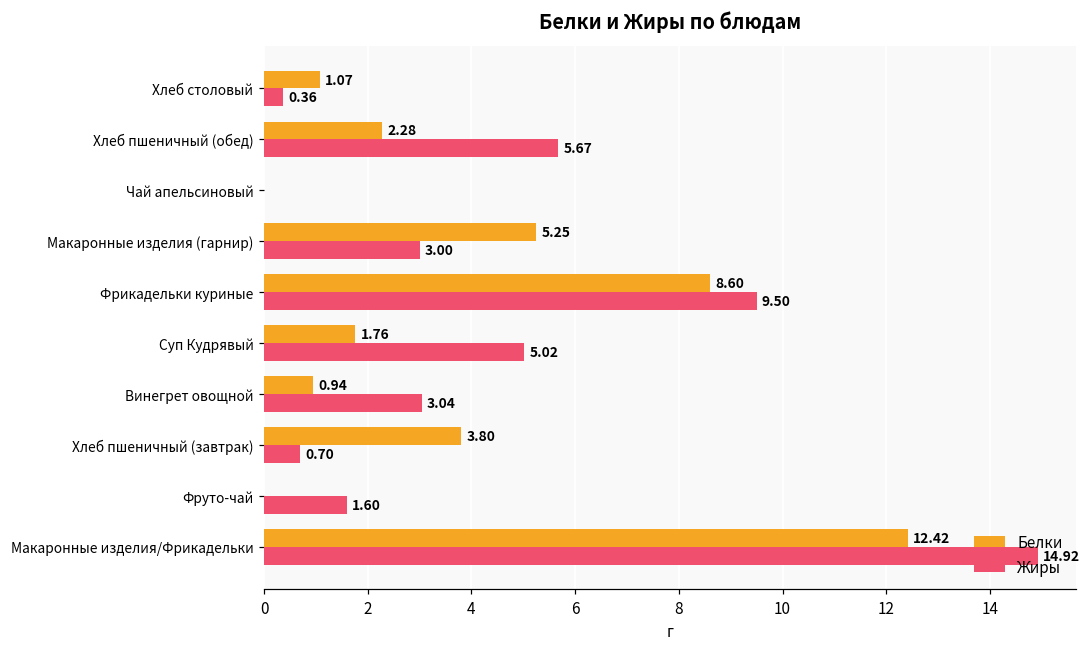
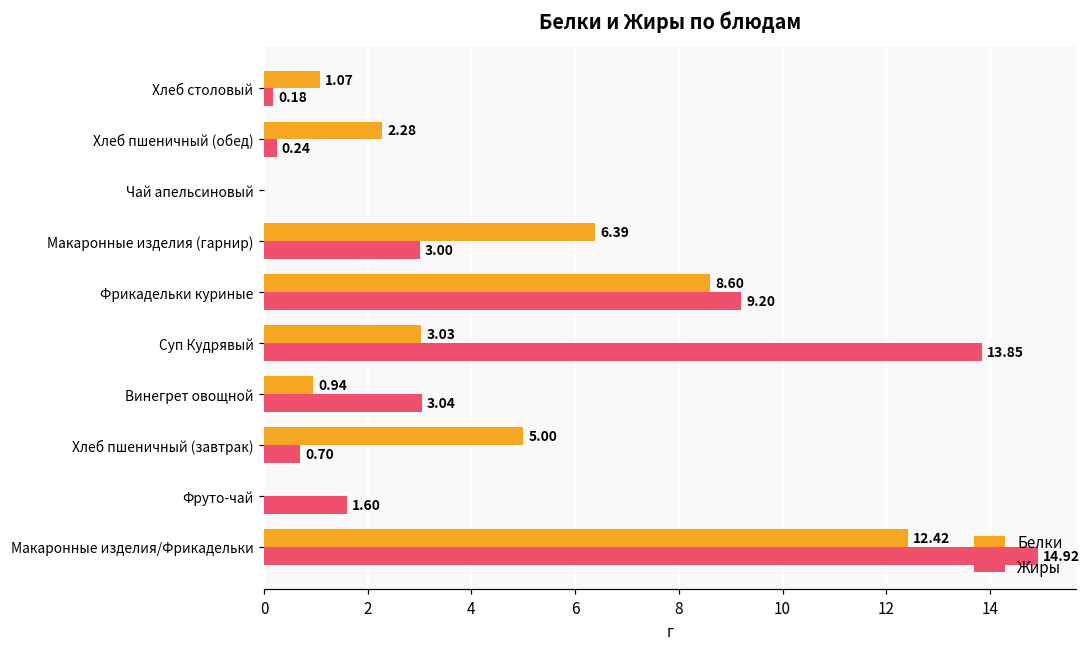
  {
    "Белки": {
      "Хлеб столовый": 1.07,
      "Хлеб пшеничный (обед)": 2.28,
-     "Макаронные изделия (гарнир)": 5.25,
+     "Макаронные изделия (гарнир)": 6.39,
      "Фрикадельки куриные": 8.60,
-     "Суп Кудрявый": 1.76,
+     "Суп Кудрявый": 3.03,
      "Винегрет овощной": 0.94,
-     "Хлеб пшеничный (завтрак)": 3.80,
+     "Хлеб пшеничный (завтрак)": 5.00,
      "Макаронные изделия/Фрикадельки": 12.42
    },
    "Жиры": {
-     "Хлеб столовый": 0.36,
-     "Хлеб пшеничный (обед)": 5.67,
+     "Хлеб столовый": 0.18,
+     "Хлеб пшеничный (обед)": 0.24,
      "Макаронные изделия (гарнир)": 3.00,
-     "Фрикадельки куриные": 9.50,
-     "Суп Кудрявый": 5.02,
+     "Фрикадельки куриные": 9.20,
+     "Суп Кудрявый": 13.85,
      "Винегрет овощной": 3.04,
      "Хлеб пшеничный (завтрак)": 0.70,
      "Фруто-чай": 1.60,
      "Макаронные изделия/Фрикадельки": 14.92
    }
  }
